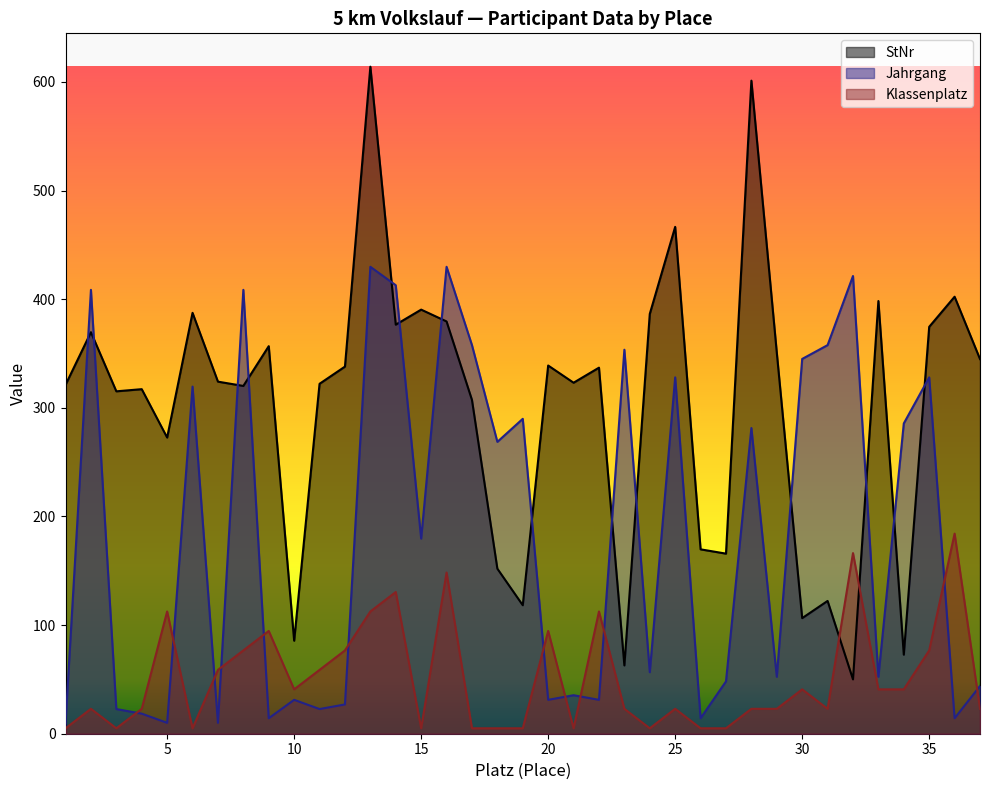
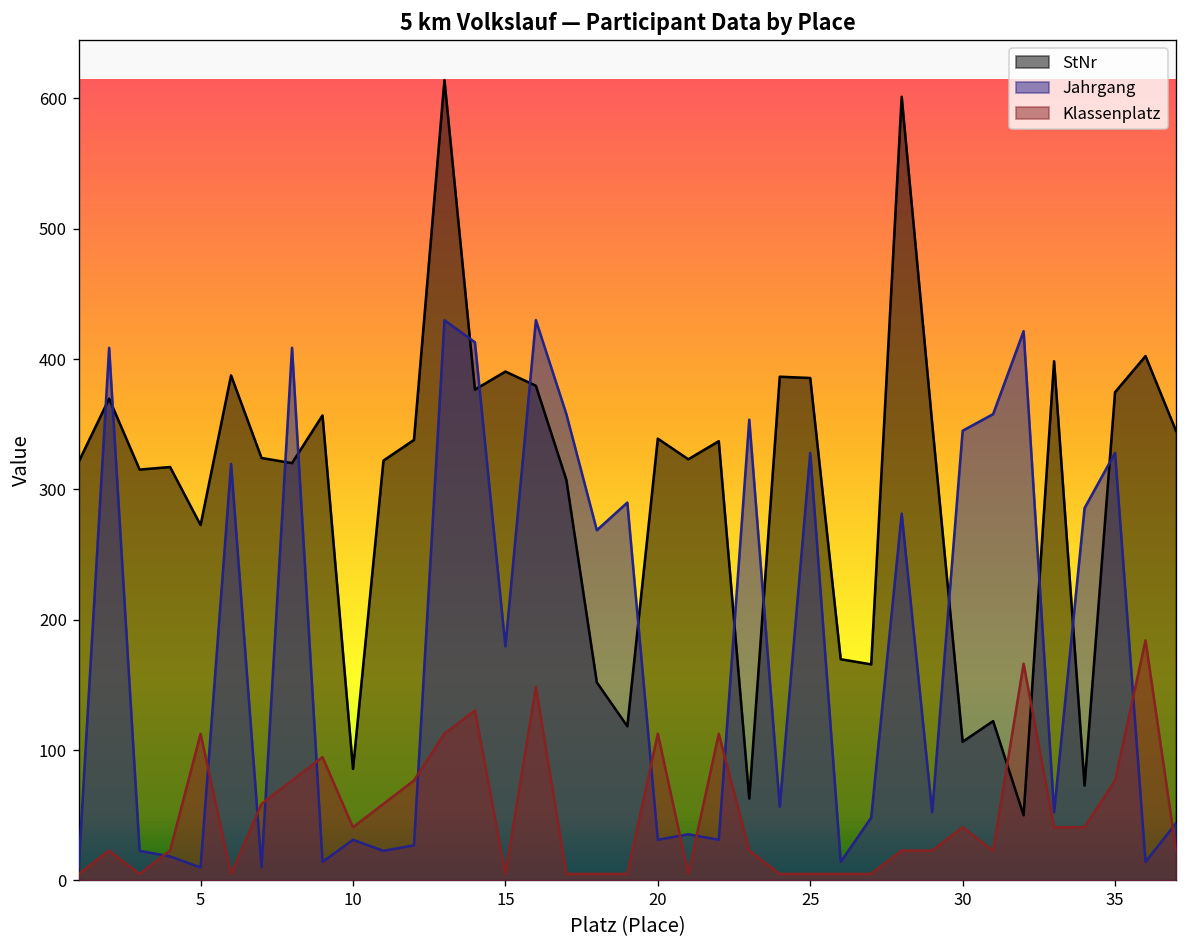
  {
    "StNr": {
      "5": 273,
      "10": 86,
      "15": 390,
      "20": 339,
-     "25": 467,
+     "25": 385,
      "30": 106,
      "35": 375
    },
    "Jahrgang": {
      "5": 10,
      "10": 31,
      "15": 180,
      "20": 31,
      "25": 328,
      "30": 345,
      "35": 328
    },
    "Klassenplatz": {
      "5": 113,
      "10": 41,
      "15": 5,
-     "20": 95,
-     "25": 23,
+     "20": 113,
+     "25": 5,
      "30": 41,
      "35": 77
    }
  }
